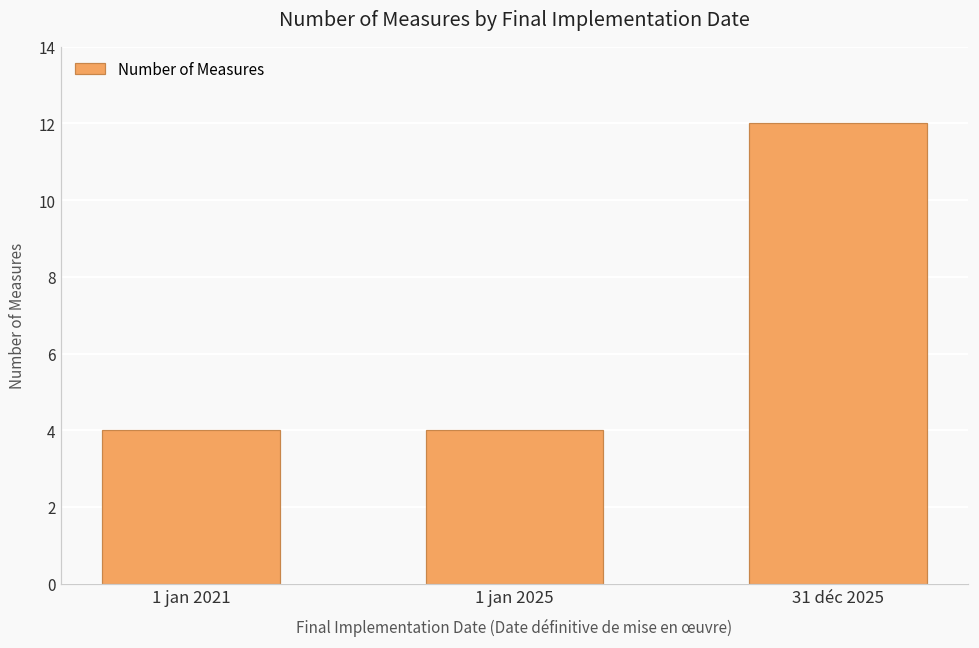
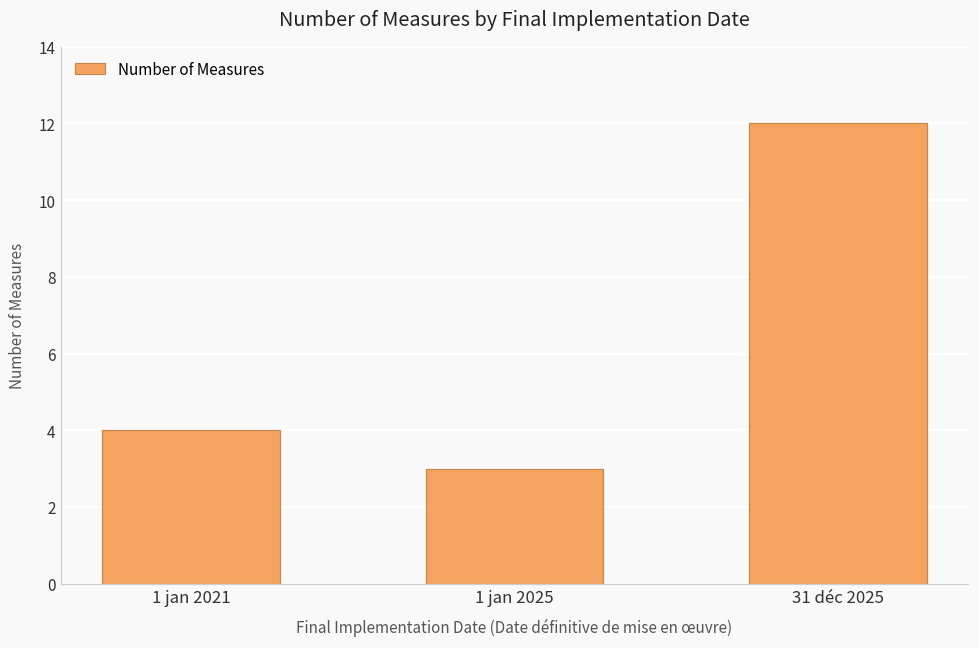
  {
    "1 jan 2021": 4,
-   "1 jan 2025": 4,
+   "1 jan 2025": 3,
    "31 déc 2025": 12
  }
